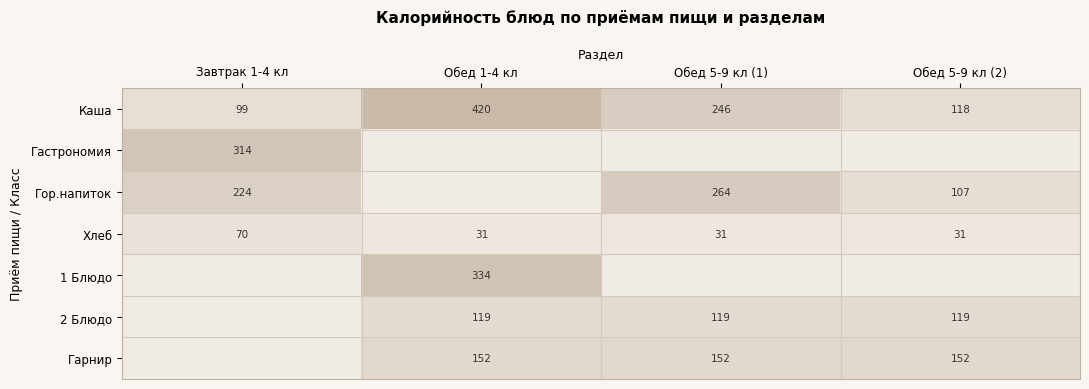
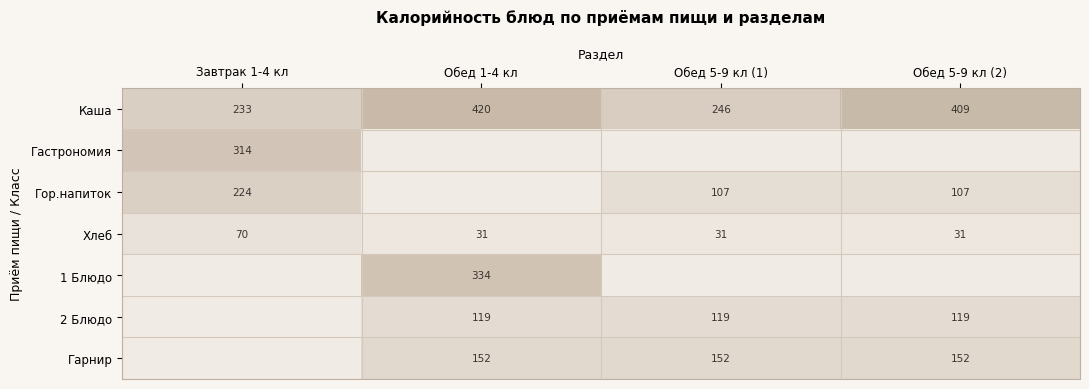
  {
    "Каша": {
-     "Завтрак 1-4 кл": 99,
+     "Завтрак 1-4 кл": 233,
      "Обед 1-4 кл": 420,
      "Обед 5-9 кл (1)": 246,
-     "Обед 5-9 кл (2)": 118
+     "Обед 5-9 кл (2)": 409
    },
    "Гастрономия": {
      "Завтрак 1-4 кл": 314
    },
    "Гор.напиток": {
      "Завтрак 1-4 кл": 224,
-     "Обед 5-9 кл (1)": 264,
+     "Обед 5-9 кл (1)": 107,
      "Обед 5-9 кл (2)": 107
    },
    "Хлеб": {
      "Завтрак 1-4 кл": 70,
      "Обед 1-4 кл": 31,
      "Обед 5-9 кл (1)": 31,
      "Обед 5-9 кл (2)": 31
    },
    "1 Блюдо": {
      "Обед 1-4 кл": 334
    },
    "2 Блюдо": {
      "Обед 1-4 кл": 119,
      "Обед 5-9 кл (1)": 119,
      "Обед 5-9 кл (2)": 119
    },
    "Гарнир": {
      "Обед 1-4 кл": 152,
      "Обед 5-9 кл (1)": 152,
      "Обед 5-9 кл (2)": 152
    }
  }
